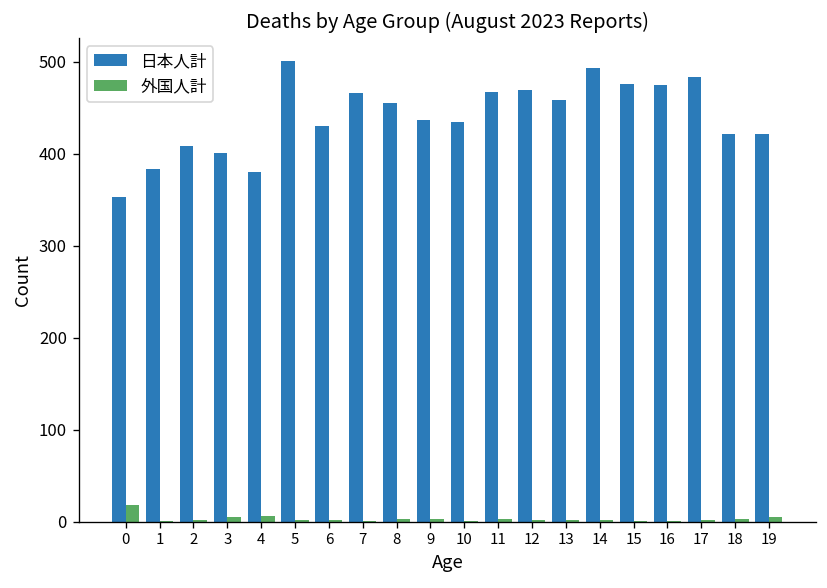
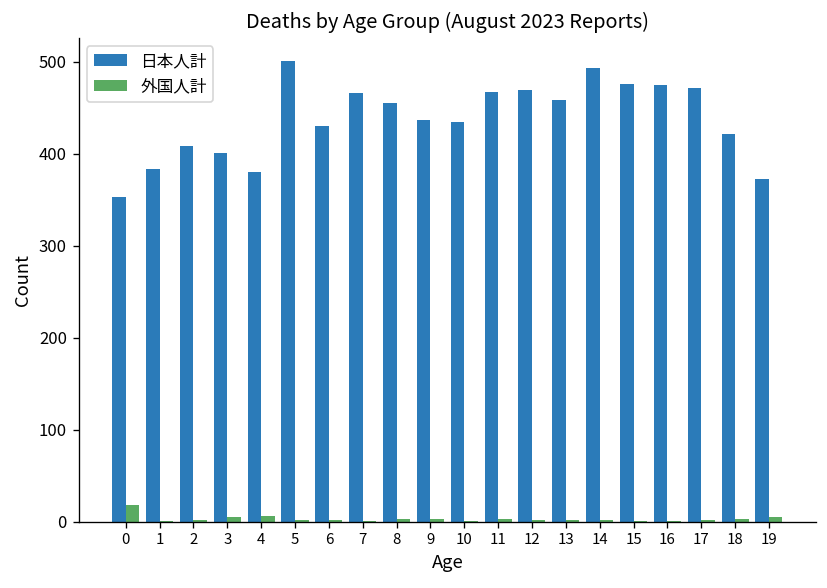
  {
    "日本人計": {
      "0": 350,
      "1": 380,
      "2": 410,
      "3": 400,
      "4": 380,
      "5": 500,
      "6": 430,
      "7": 470,
      "8": 460,
      "9": 440,
      "10": 440,
      "11": 470,
      "12": 470,
      "13": 460,
      "14": 490,
      "15": 480,
      "16": 480,
-     "17": 480,
+     "17": 470,
      "18": 420,
-     "19": 420
+     "19": 370
    },
    "外国人計": {
      "0": 20,
      "3": 10,
      "4": 10,
      "19": 10
    }
  }
